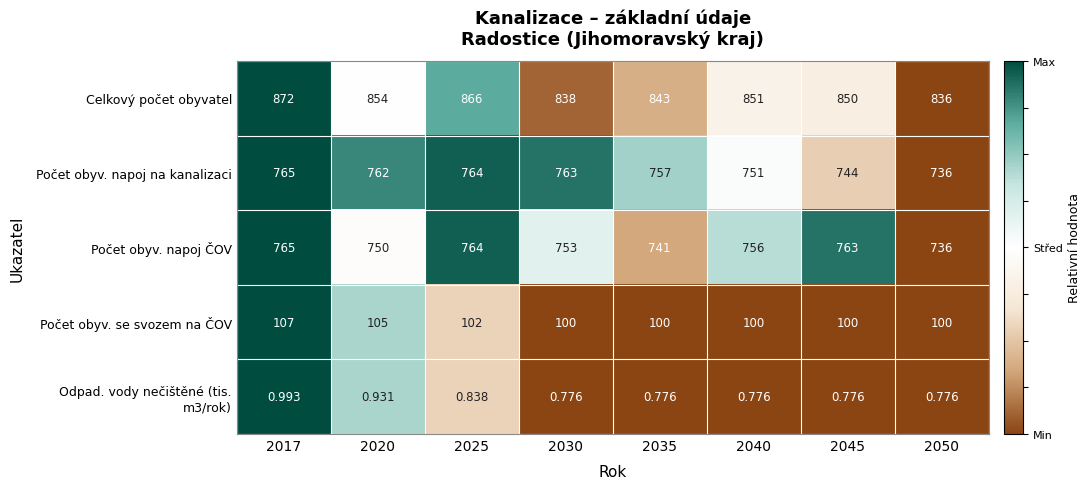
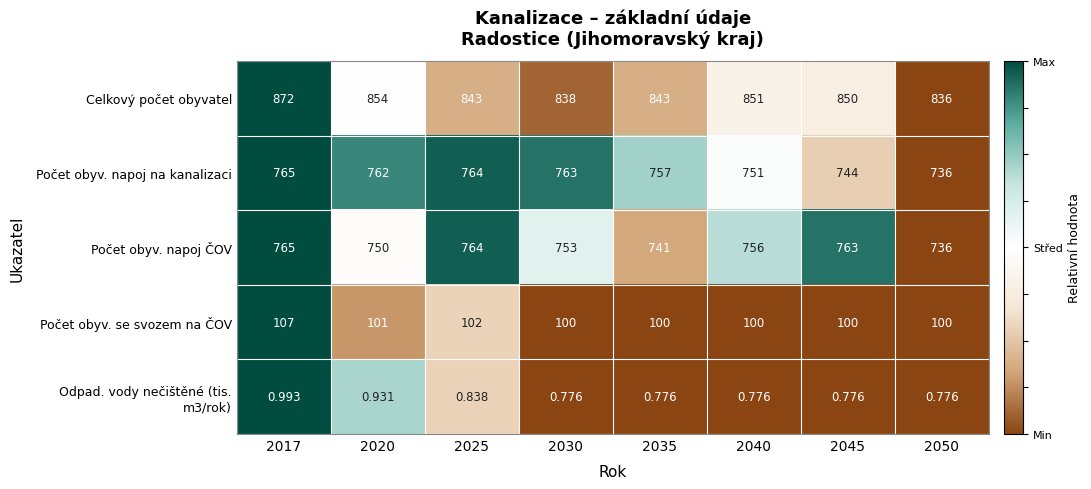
  {
    "Celkový počet obyvatel": {
      "2017": 872,
      "2020": 854,
-     "2025": 866,
+     "2025": 843,
      "2030": 838,
      "2035": 843,
      "2040": 851,
      "2045": 850,
      "2050": 836
    },
    "Počet obyv. napoj na kanalizaci": {
      "2017": 765,
      "2020": 762,
      "2025": 764,
      "2030": 763,
      "2035": 757,
      "2040": 751,
      "2045": 744,
      "2050": 736
    },
    "Počet obyv. napoj ČOV": {
      "2017": 765,
      "2020": 750,
      "2025": 764,
      "2030": 753,
      "2035": 741,
      "2040": 756,
      "2045": 763,
      "2050": 736
    },
    "Počet obyv. se svozem na ČOV": {
      "2017": 107,
-     "2020": 105,
+     "2020": 101,
      "2025": 102,
      "2030": 100,
      "2035": 100,
      "2040": 100,
      "2045": 100,
      "2050": 100
    },
    "Odpad. vody nečištěné (tis. m3/rok)": {
      "2017": 0.993,
      "2020": 0.931,
      "2025": 0.838,
      "2030": 0.776,
      "2035": 0.776,
      "2040": 0.776,
      "2045": 0.776,
      "2050": 0.776
    }
  }
